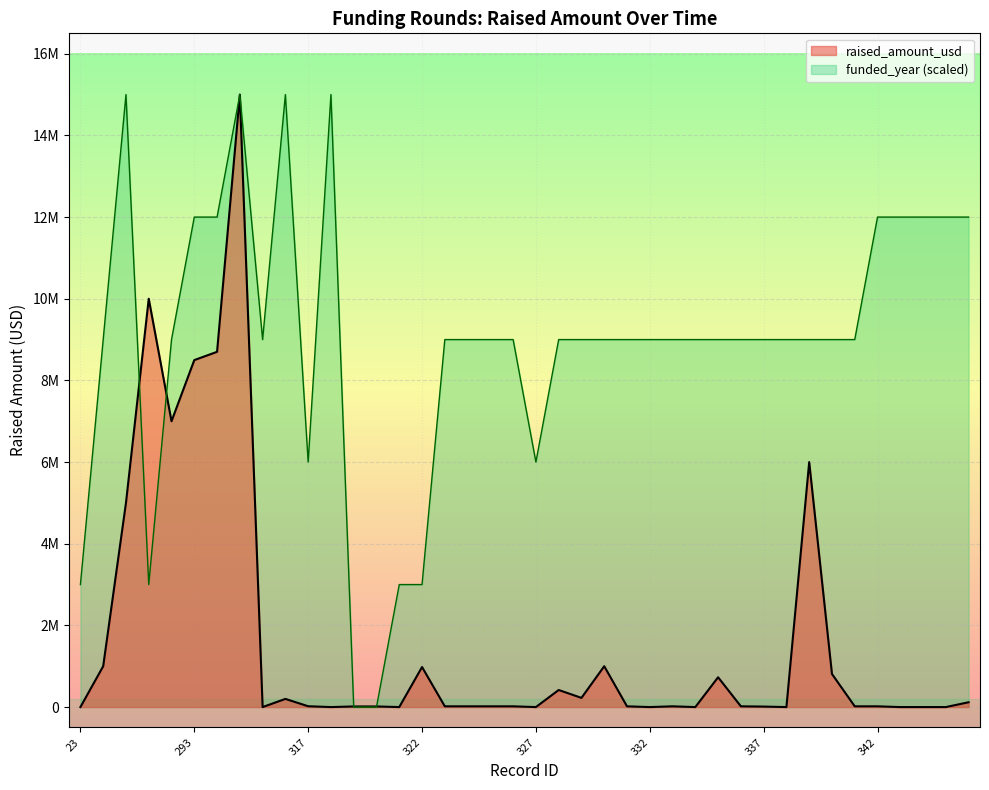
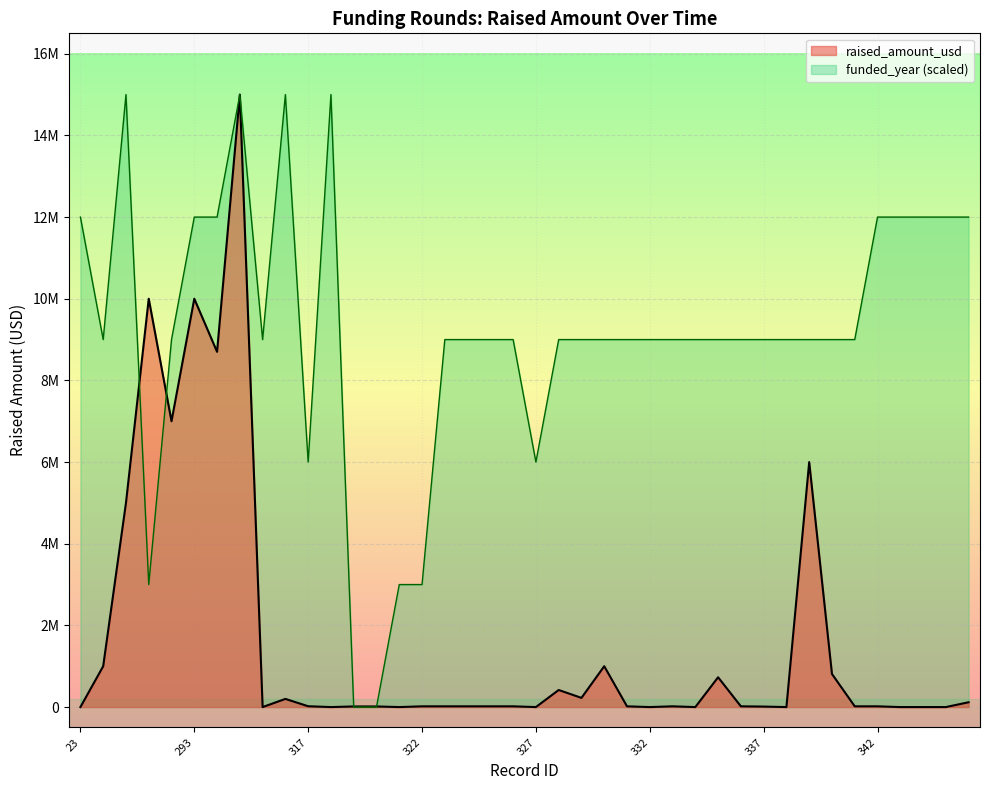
  {
    "raised_amount_usd": {
      "23": 0,
-     "293": 8500000,
+     "293": 10000000,
      "317": 0,
-     "322": 1000000,
+     "322": 0,
      "327": 0,
      "332": 0,
      "337": 0,
      "342": 0
    },
    "funded_year (scaled)": {
-     "23": 3000000,
+     "23": 12000000,
      "293": 12000000,
      "317": 6000000,
      "322": 3000000,
      "327": 6000000,
      "332": 9000000,
      "337": 9000000,
      "342": 12000000
    }
  }
